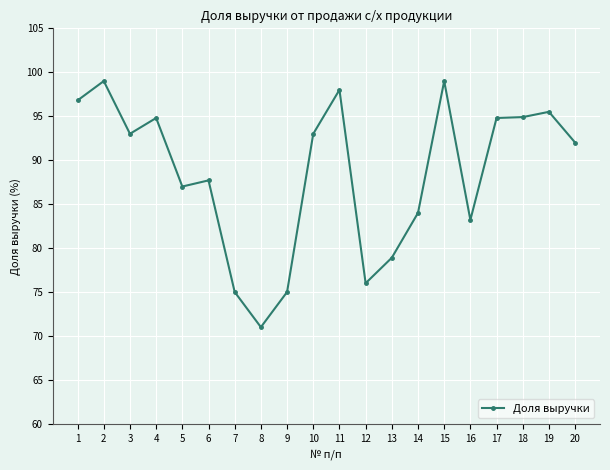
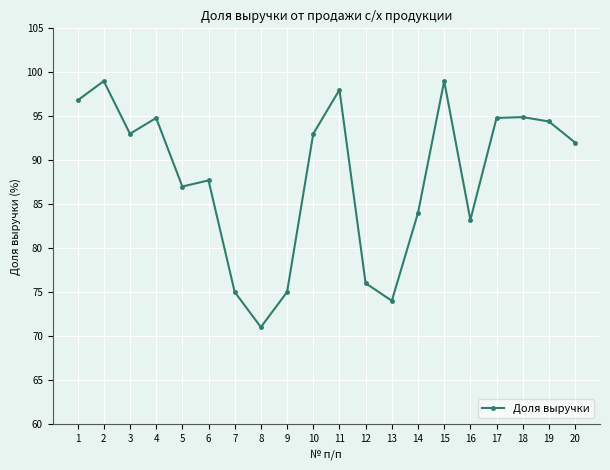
  {
    "1": 97,
    "2": 99,
    "3": 93,
    "4": 95,
    "5": 87,
    "6": 88,
    "7": 75,
    "8": 71,
    "9": 75,
    "10": 93,
    "11": 98,
    "12": 76,
-   "13": 79,
+   "13": 74,
    "14": 84,
    "15": 99,
    "16": 83,
    "17": 95,
    "18": 95,
-   "19": 96,
+   "19": 94,
    "20": 92
  }
